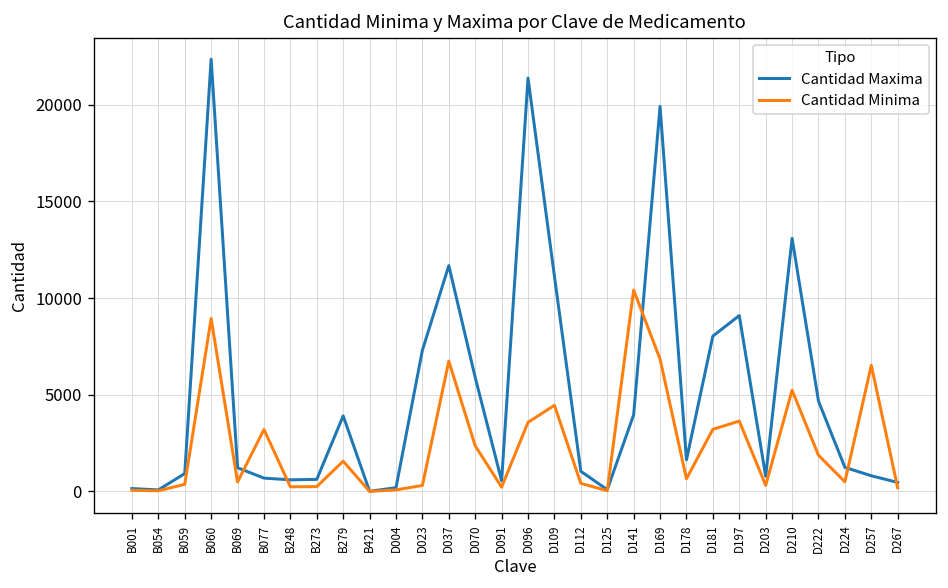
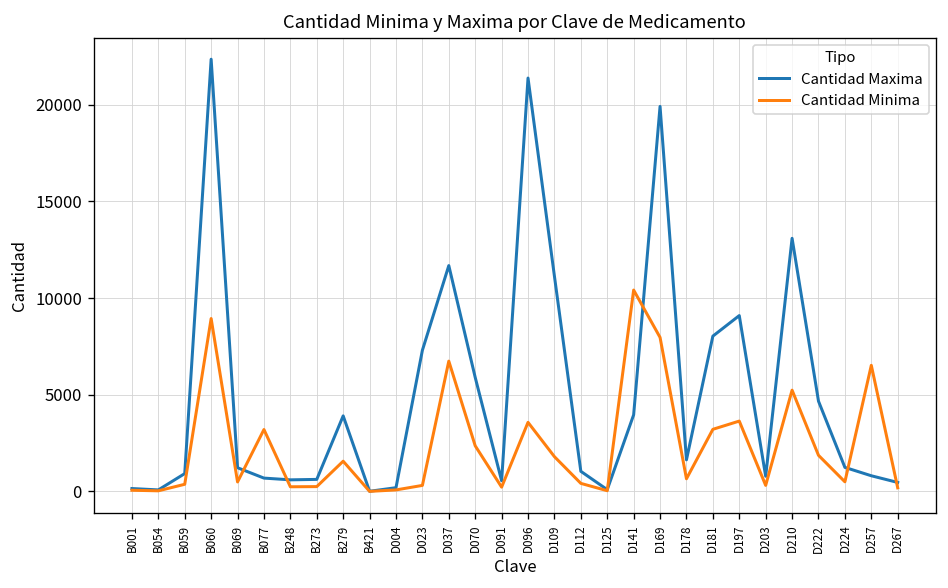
  {
    "Cantidad Maxima": {
      "B059": 900,
      "B060": 22400,
      "B069": 1200,
      "B077": 700,
      "B248": 600,
      "B273": 600,
      "B279": 3900,
      "D023": 7300,
      "D037": 11700,
      "D070": 5900,
      "D091": 600,
      "D096": 21400,
      "D109": 11100,
      "D112": 1000,
      "D141": 4000,
      "D169": 19900,
      "D178": 1600,
      "D181": 8000,
      "D197": 9100,
      "D203": 800,
      "D210": 13100,
      "D222": 4700,
      "D224": 1200,
      "D257": 800,
      "D267": 500
    },
    "Cantidad Minima": {
      "B059": 400,
      "B060": 8900,
      "B069": 500,
      "B077": 3200,
      "B248": 200,
      "B273": 200,
      "B279": 1600,
      "D023": 300,
      "D037": 6700,
      "D070": 2400,
      "D091": 200,
      "D096": 3600,
-     "D109": 4500,
+     "D109": 1800,
      "D112": 400,
      "D141": 10400,
-     "D169": 6800,
+     "D169": 8000,
      "D178": 700,
      "D181": 3200,
      "D197": 3600,
      "D203": 300,
      "D210": 5200,
      "D222": 1900,
      "D224": 500,
      "D257": 6500,
      "D267": 200
    }
  }
